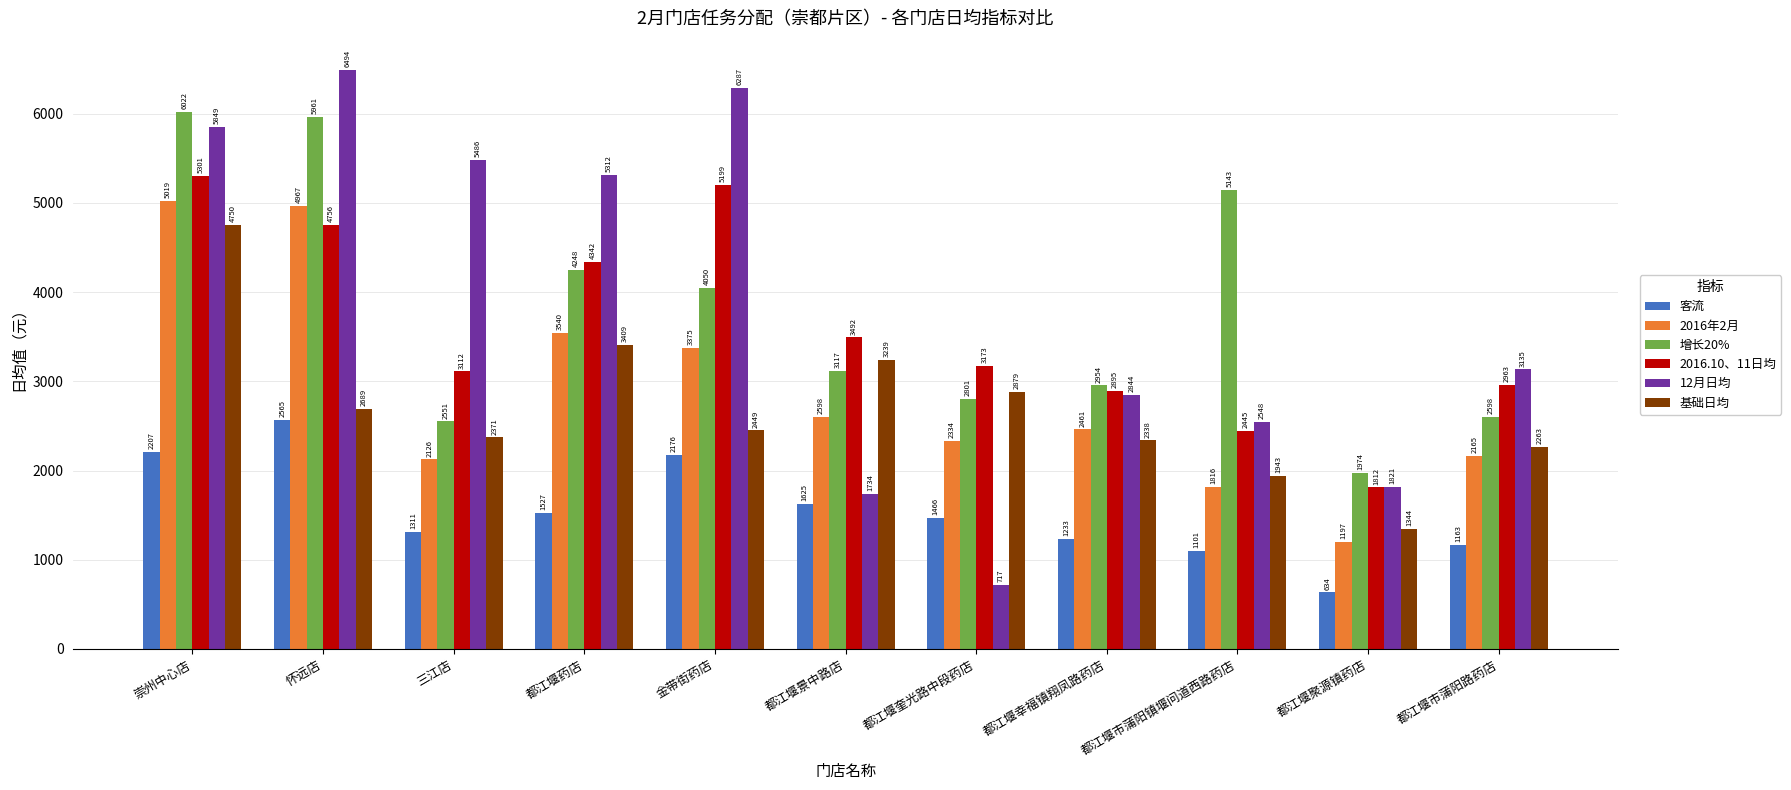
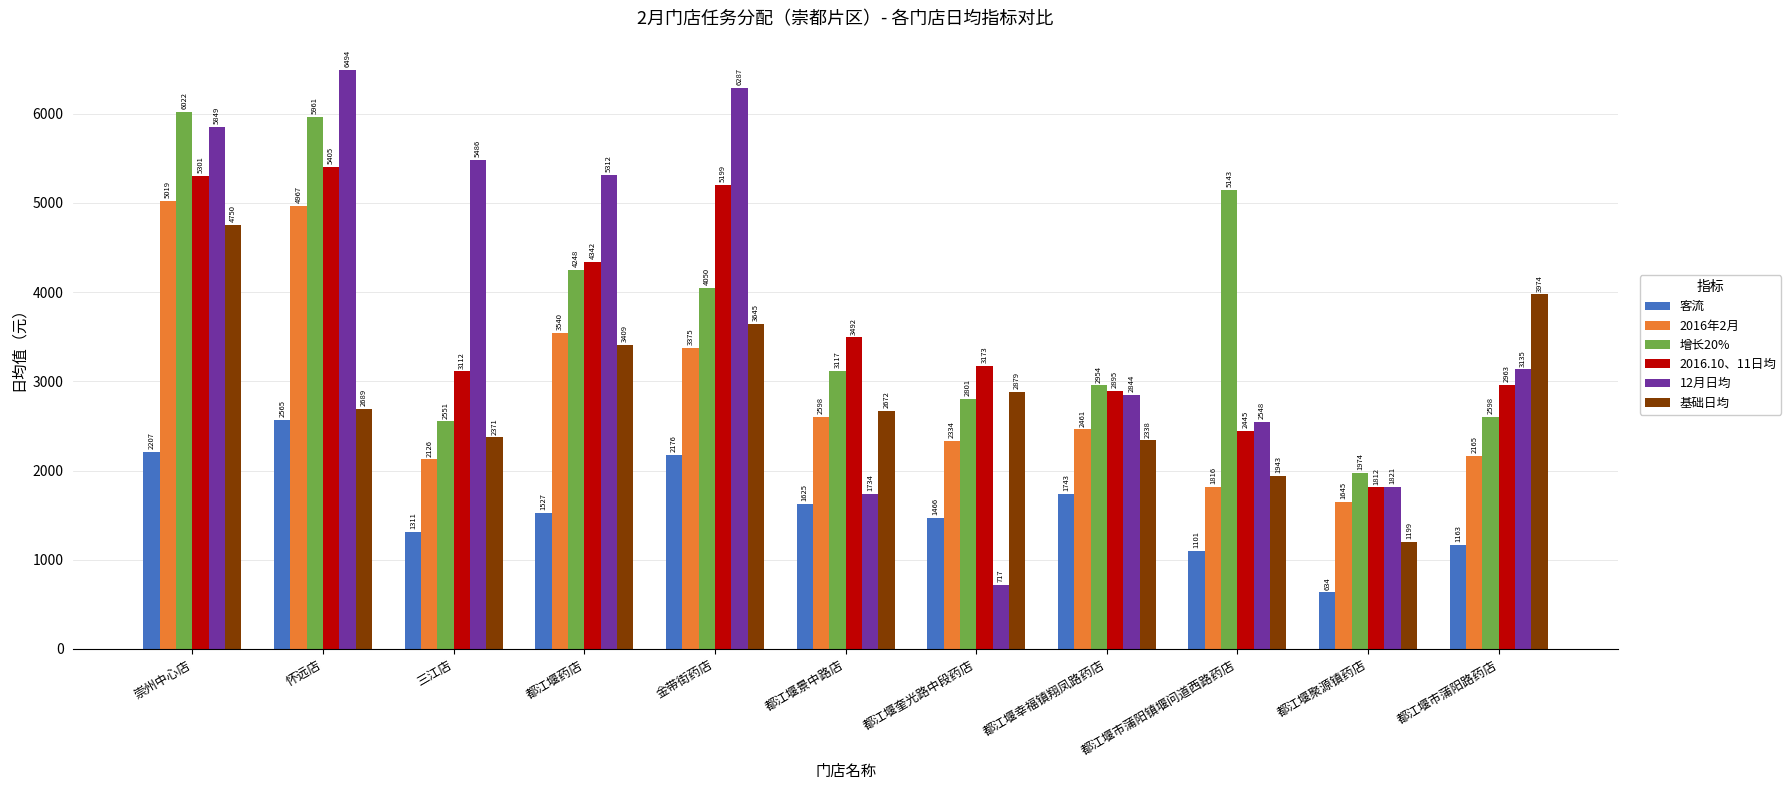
  {
    "客流": {
      "崇州中心店": 2207,
      "怀远店": 2565,
      "三江店": 1311,
      "都江堰药店": 1527,
      "金带街药店": 2176,
      "都江堰景中路店": 1625,
      "都江堰奎光路中段药店": 1466,
-     "都江堰幸福镇翔凤路药店": 1233,
+     "都江堰幸福镇翔凤路药店": 1743,
      "都江堰市蒲阳镇堰问道西路药店": 1101,
      "都江堰聚源镇药店": 634,
      "都江堰市蒲阳路药店": 1163
    },
    "2016年2月": {
      "崇州中心店": 5019,
      "怀远店": 4967,
      "三江店": 2126,
      "都江堰药店": 3540,
      "金带街药店": 3375,
      "都江堰景中路店": 2598,
      "都江堰奎光路中段药店": 2334,
      "都江堰幸福镇翔凤路药店": 2461,
      "都江堰市蒲阳镇堰问道西路药店": 1816,
-     "都江堰聚源镇药店": 1197,
+     "都江堰聚源镇药店": 1645,
      "都江堰市蒲阳路药店": 2165
    },
    "增长20%": {
      "崇州中心店": 6022,
      "怀远店": 5961,
      "三江店": 2551,
      "都江堰药店": 4248,
      "金带街药店": 4050,
      "都江堰景中路店": 3117,
      "都江堰奎光路中段药店": 2801,
      "都江堰幸福镇翔凤路药店": 2954,
      "都江堰市蒲阳镇堰问道西路药店": 5143,
      "都江堰聚源镇药店": 1974,
      "都江堰市蒲阳路药店": 2598
    },
    "2016.10、11日均": {
      "崇州中心店": 5301,
-     "怀远店": 4756,
+     "怀远店": 5405,
      "三江店": 3112,
      "都江堰药店": 4342,
      "金带街药店": 5199,
      "都江堰景中路店": 3492,
      "都江堰奎光路中段药店": 3173,
      "都江堰幸福镇翔凤路药店": 2895,
      "都江堰市蒲阳镇堰问道西路药店": 2445,
      "都江堰聚源镇药店": 1812,
      "都江堰市蒲阳路药店": 2963
    },
    "12月日均": {
      "崇州中心店": 5849,
      "怀远店": 6494,
      "三江店": 5486,
      "都江堰药店": 5312,
      "金带街药店": 6287,
      "都江堰景中路店": 1734,
      "都江堰奎光路中段药店": 717,
      "都江堰幸福镇翔凤路药店": 2844,
      "都江堰市蒲阳镇堰问道西路药店": 2548,
      "都江堰聚源镇药店": 1821,
      "都江堰市蒲阳路药店": 3135
    },
    "基础日均": {
      "崇州中心店": 4750,
      "怀远店": 2689,
      "三江店": 2371,
      "都江堰药店": 3409,
-     "金带街药店": 2449,
-     "都江堰景中路店": 3239,
+     "金带街药店": 3645,
+     "都江堰景中路店": 2672,
      "都江堰奎光路中段药店": 2879,
      "都江堰幸福镇翔凤路药店": 2338,
      "都江堰市蒲阳镇堰问道西路药店": 1943,
-     "都江堰聚源镇药店": 1344,
-     "都江堰市蒲阳路药店": 2263
+     "都江堰聚源镇药店": 1199,
+     "都江堰市蒲阳路药店": 3974
    }
  }
